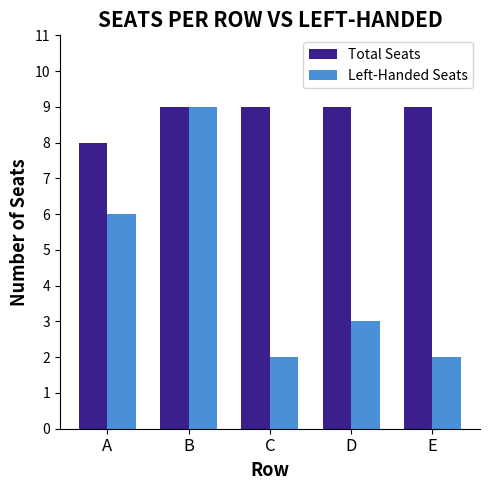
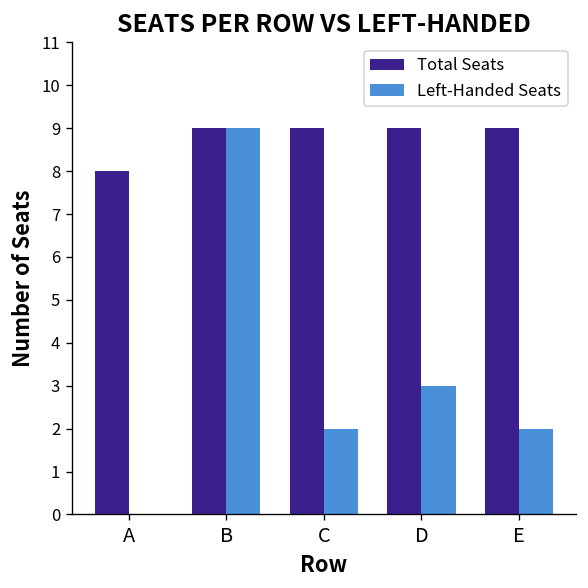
  {
    "Total Seats": {
      "A": 8,
      "B": 9,
      "C": 9,
      "D": 9,
      "E": 9
    },
    "Left-Handed Seats": {
-     "A": 6,
+     "A": 0,
      "B": 9,
      "C": 2,
      "D": 3,
      "E": 2
    }
  }
